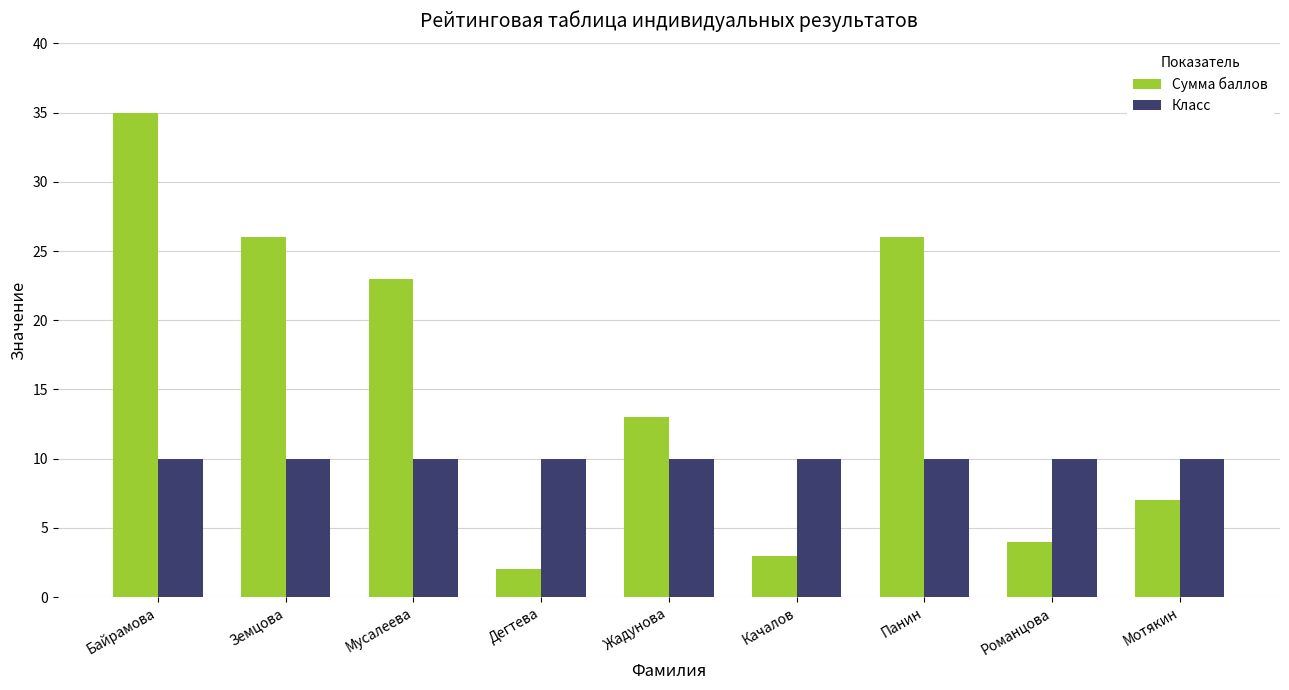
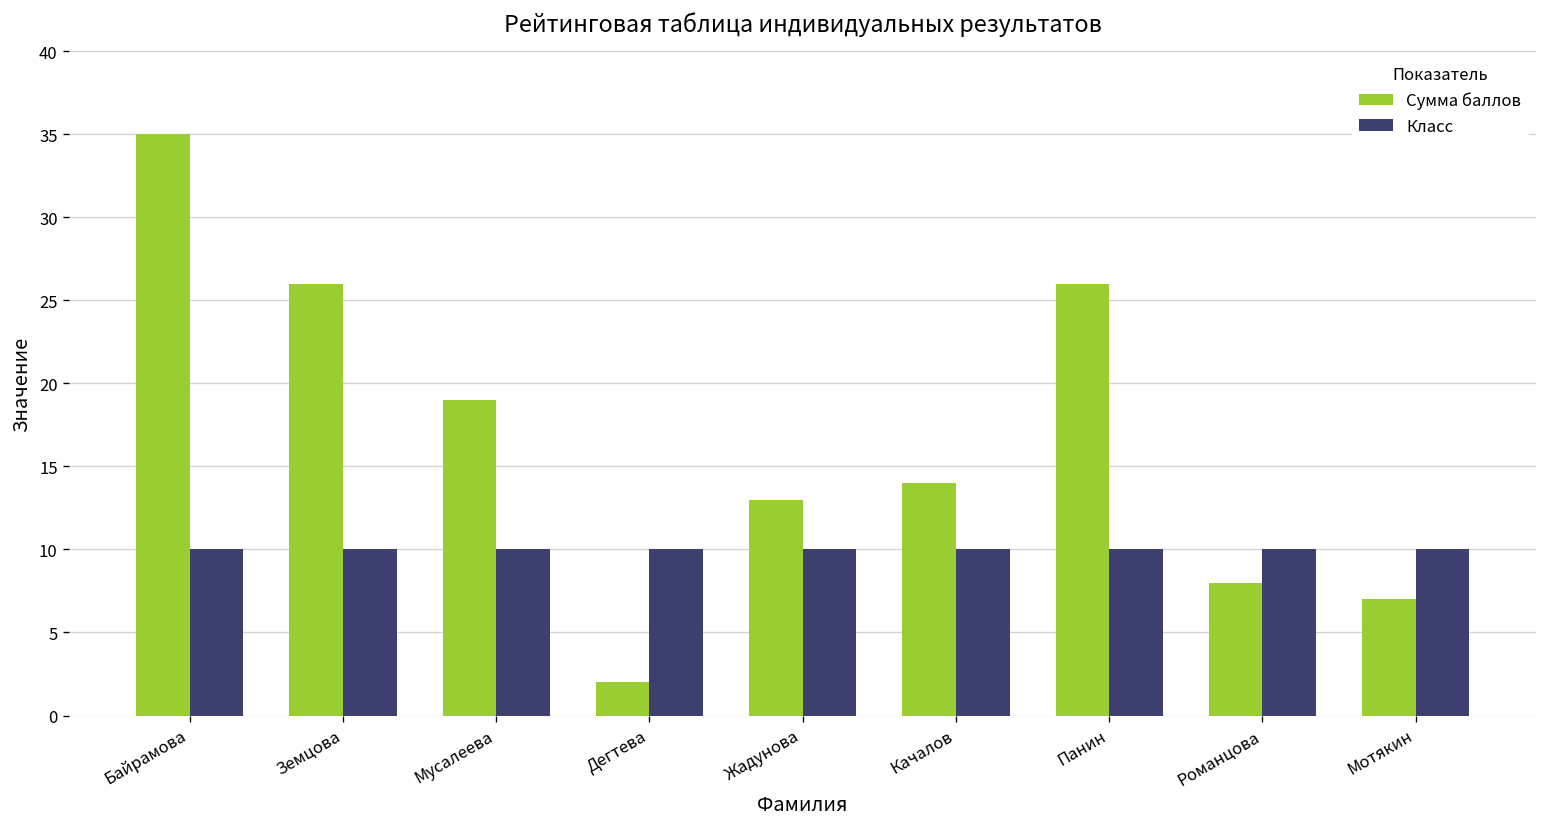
  {
    "Сумма баллов": {
      "Байрамова": 35,
      "Земцова": 26,
-     "Мусалеева": 23,
+     "Мусалеева": 19,
      "Дегтева": 2,
      "Жадунова": 13,
-     "Качалов": 3,
+     "Качалов": 14,
      "Панин": 26,
-     "Романцова": 4,
+     "Романцова": 8,
      "Мотякин": 7
    },
    "Класс": {
      "Байрамова": 10,
      "Земцова": 10,
      "Мусалеева": 10,
      "Дегтева": 10,
      "Жадунова": 10,
      "Качалов": 10,
      "Панин": 10,
      "Романцова": 10,
      "Мотякин": 10
    }
  }
